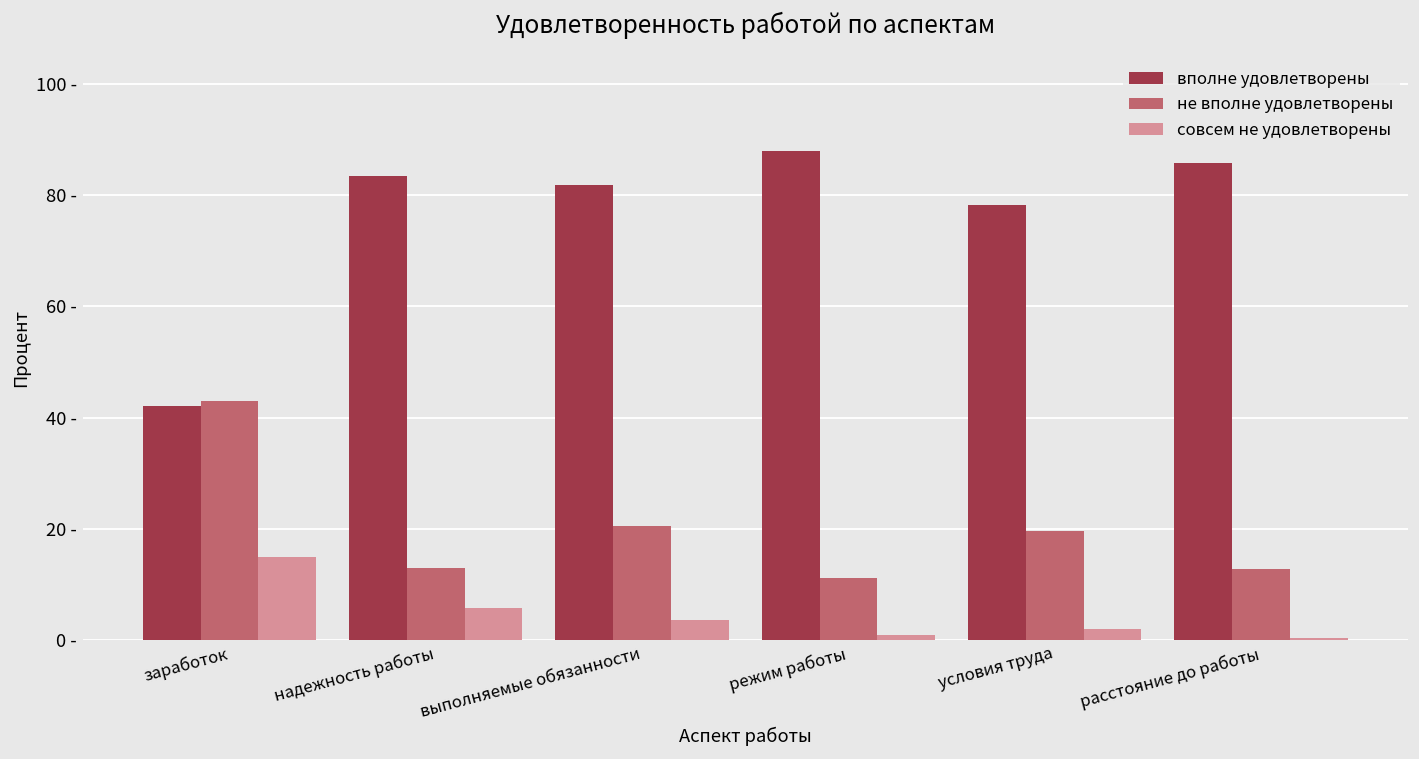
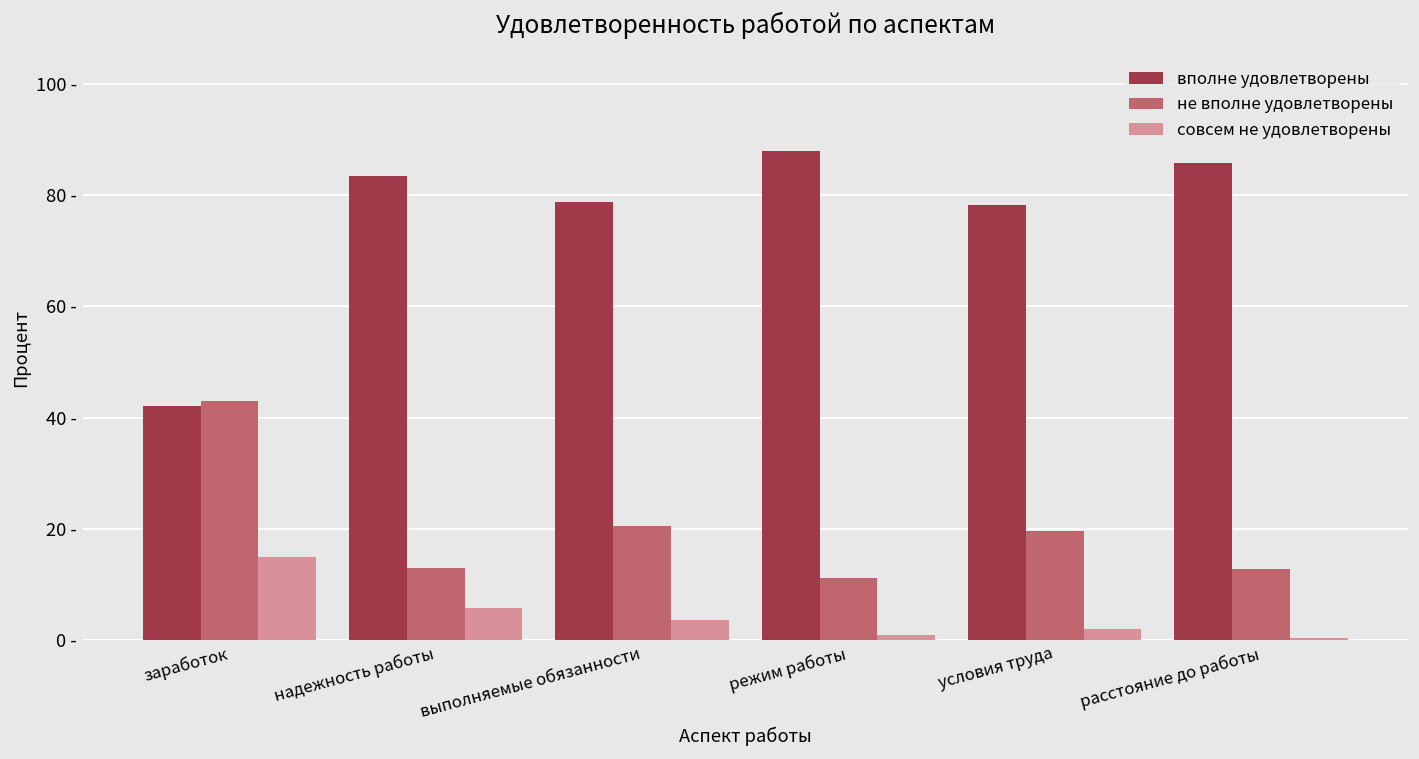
  {
    "вполне удовлетворены": {
      "заработок": "42 -",
      "надежность работы": "83 -",
-     "выполняемые обязанности": "82 -",
+     "выполняемые обязанности": "79 -",
      "режим работы": "88 -",
      "условия труда": "78 -",
      "расстояние до работы": "86 -"
    },
    "не вполне удовлетворены": {
      "заработок": "43 -",
      "надежность работы": "13 -",
      "выполняемые обязанности": "21 -",
      "режим работы": "11 -",
      "условия труда": "20 -",
      "расстояние до работы": "13 -"
    },
    "совсем не удовлетворены": {
      "заработок": "15 -",
      "надежность работы": "6 -",
      "выполняемые обязанности": "4 -",
      "режим работы": "1 -",
      "условия труда": "2 -"
    }
  }
